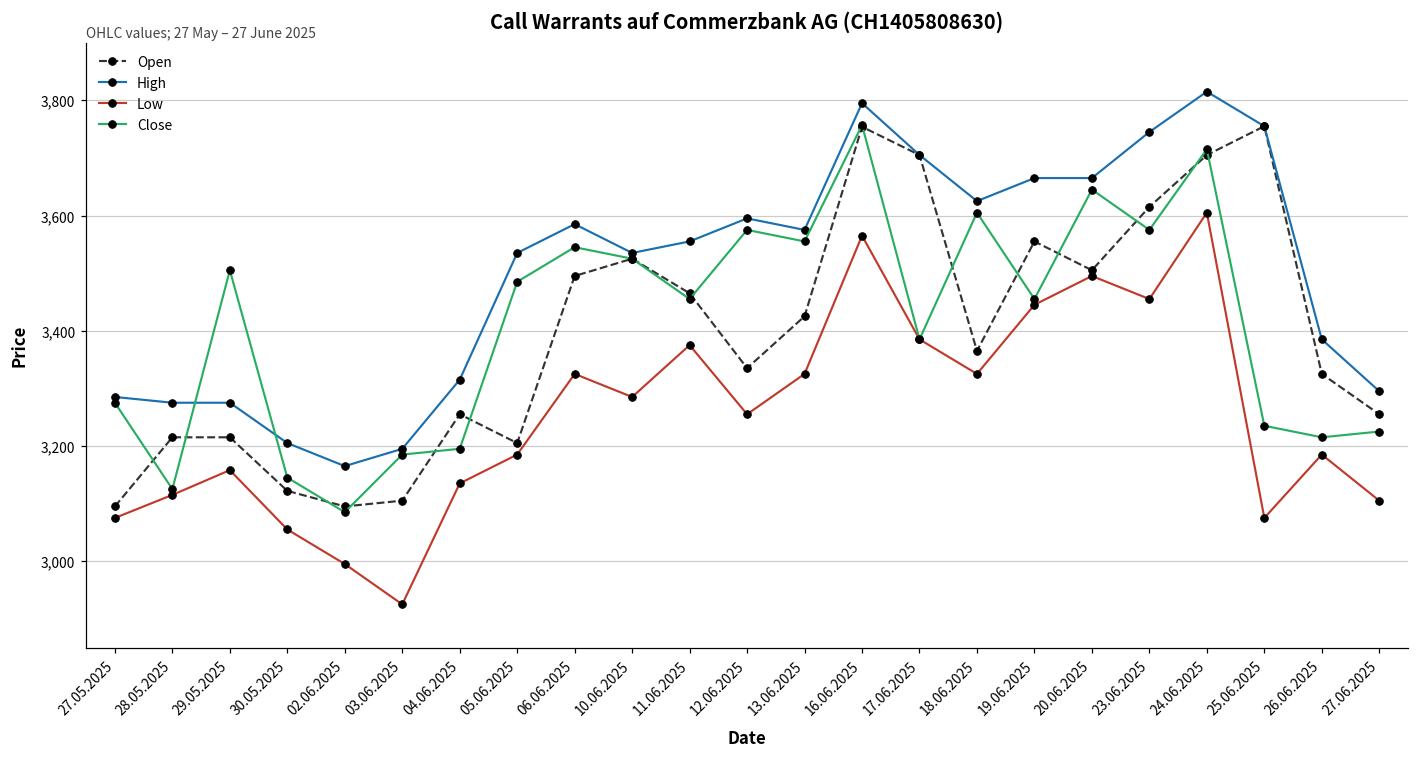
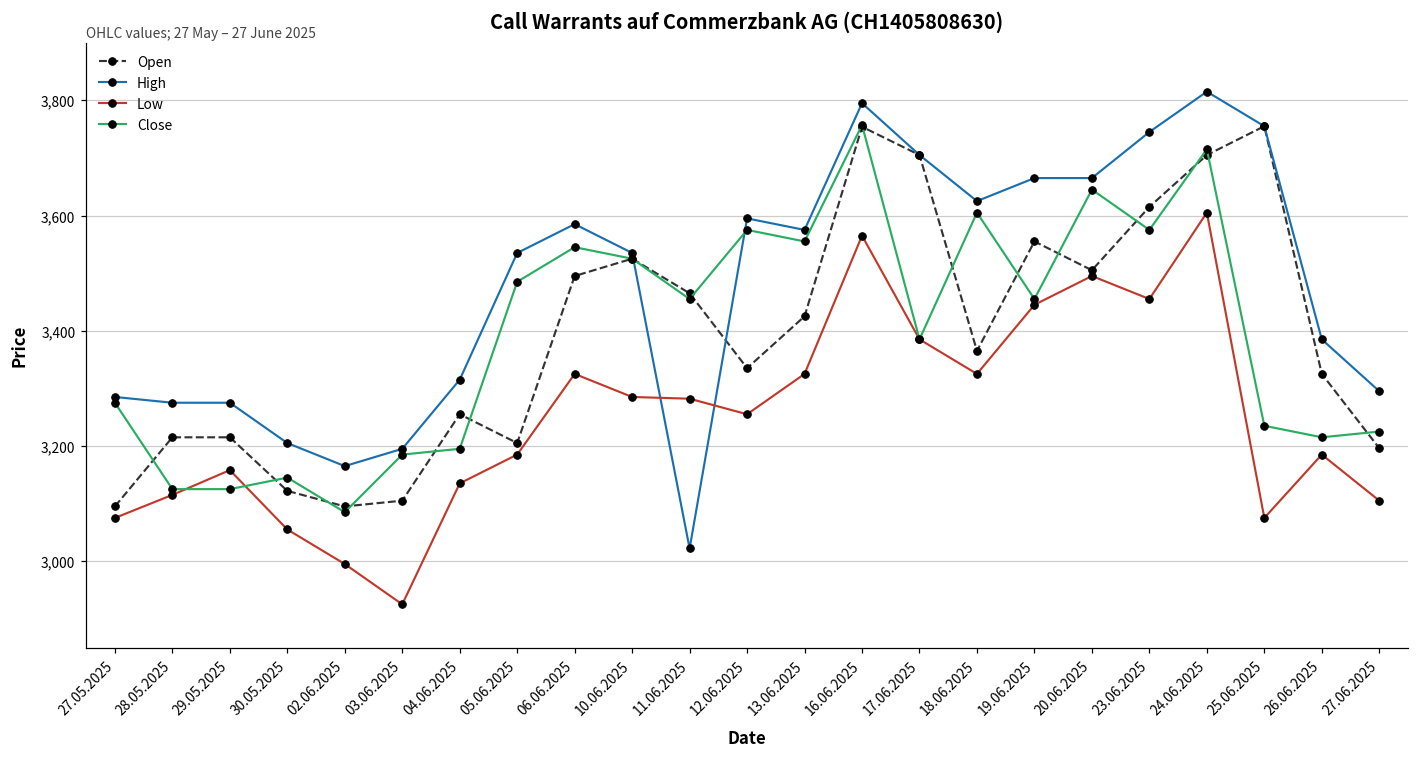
  {
    "Open": {
      "27.05.2025": "3,100",
      "28.05.2025": "3,220",
      "29.05.2025": "3,220",
      "30.05.2025": "3,120",
      "02.06.2025": "3,100",
      "03.06.2025": "3,110",
      "04.06.2025": "3,260",
      "05.06.2025": "3,210",
      "06.06.2025": "3,500",
      "11.06.2025": "3,470",
      "12.06.2025": "3,340",
      "13.06.2025": "3,430",
      "18.06.2025": "3,370",
      "19.06.2025": "3,560",
      "20.06.2025": "3,510",
      "23.06.2025": "3,620",
      "24.06.2025": "3,710",
      "26.06.2025": "3,330",
-     "27.06.2025": "3,260"
+     "27.06.2025": "3,200"
    },
    "High": {
      "27.05.2025": "3,290",
      "28.05.2025": "3,280",
      "29.05.2025": "3,280",
      "30.05.2025": "3,210",
      "02.06.2025": "3,170",
      "03.06.2025": "3,200",
      "04.06.2025": "3,320",
      "05.06.2025": "3,540",
      "06.06.2025": "3,590",
      "10.06.2025": "3,540",
-     "11.06.2025": "3,560",
+     "11.06.2025": "3,020",
      "12.06.2025": "3,600",
      "13.06.2025": "3,580",
      "16.06.2025": "3,800",
      "18.06.2025": "3,630",
      "19.06.2025": "3,670",
      "20.06.2025": "3,670",
      "23.06.2025": "3,750",
      "24.06.2025": "3,820",
      "26.06.2025": "3,390",
      "27.06.2025": "3,300"
    },
    "Low": {
      "27.05.2025": "3,080",
      "28.05.2025": "3,120",
      "29.05.2025": "3,160",
      "30.05.2025": "3,060",
      "02.06.2025": "3,000",
      "03.06.2025": "2,930",
      "04.06.2025": "3,140",
      "05.06.2025": "3,190",
      "06.06.2025": "3,330",
      "10.06.2025": "3,290",
-     "11.06.2025": "3,380",
+     "11.06.2025": "3,280",
      "12.06.2025": "3,260",
      "13.06.2025": "3,330",
      "16.06.2025": "3,570",
      "18.06.2025": "3,330",
      "19.06.2025": "3,450",
      "20.06.2025": "3,500",
      "23.06.2025": "3,460",
      "24.06.2025": "3,610",
      "25.06.2025": "3,080",
      "26.06.2025": "3,190",
      "27.06.2025": "3,110"
    },
    "Close": {
      "27.05.2025": "3,280",
      "28.05.2025": "3,130",
-     "29.05.2025": "3,510",
+     "29.05.2025": "3,130",
      "30.05.2025": "3,150",
      "02.06.2025": "3,090",
      "03.06.2025": "3,190",
      "04.06.2025": "3,200",
      "05.06.2025": "3,490",
      "06.06.2025": "3,550",
      "11.06.2025": "3,460",
      "12.06.2025": "3,580",
      "13.06.2025": "3,560",
      "18.06.2025": "3,610",
      "19.06.2025": "3,460",
      "20.06.2025": "3,650",
      "23.06.2025": "3,580",
      "24.06.2025": "3,720",
      "25.06.2025": "3,240",
      "26.06.2025": "3,220",
      "27.06.2025": "3,230"
    }
  }
